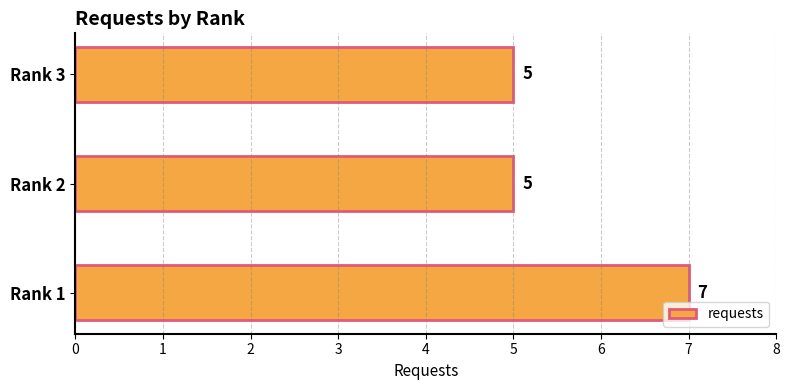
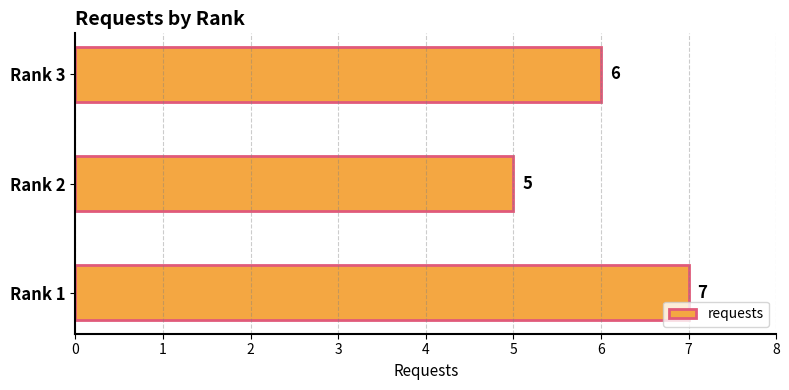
  {
-   "Rank 3": 5,
+   "Rank 3": 6,
    "Rank 2": 5
  }
